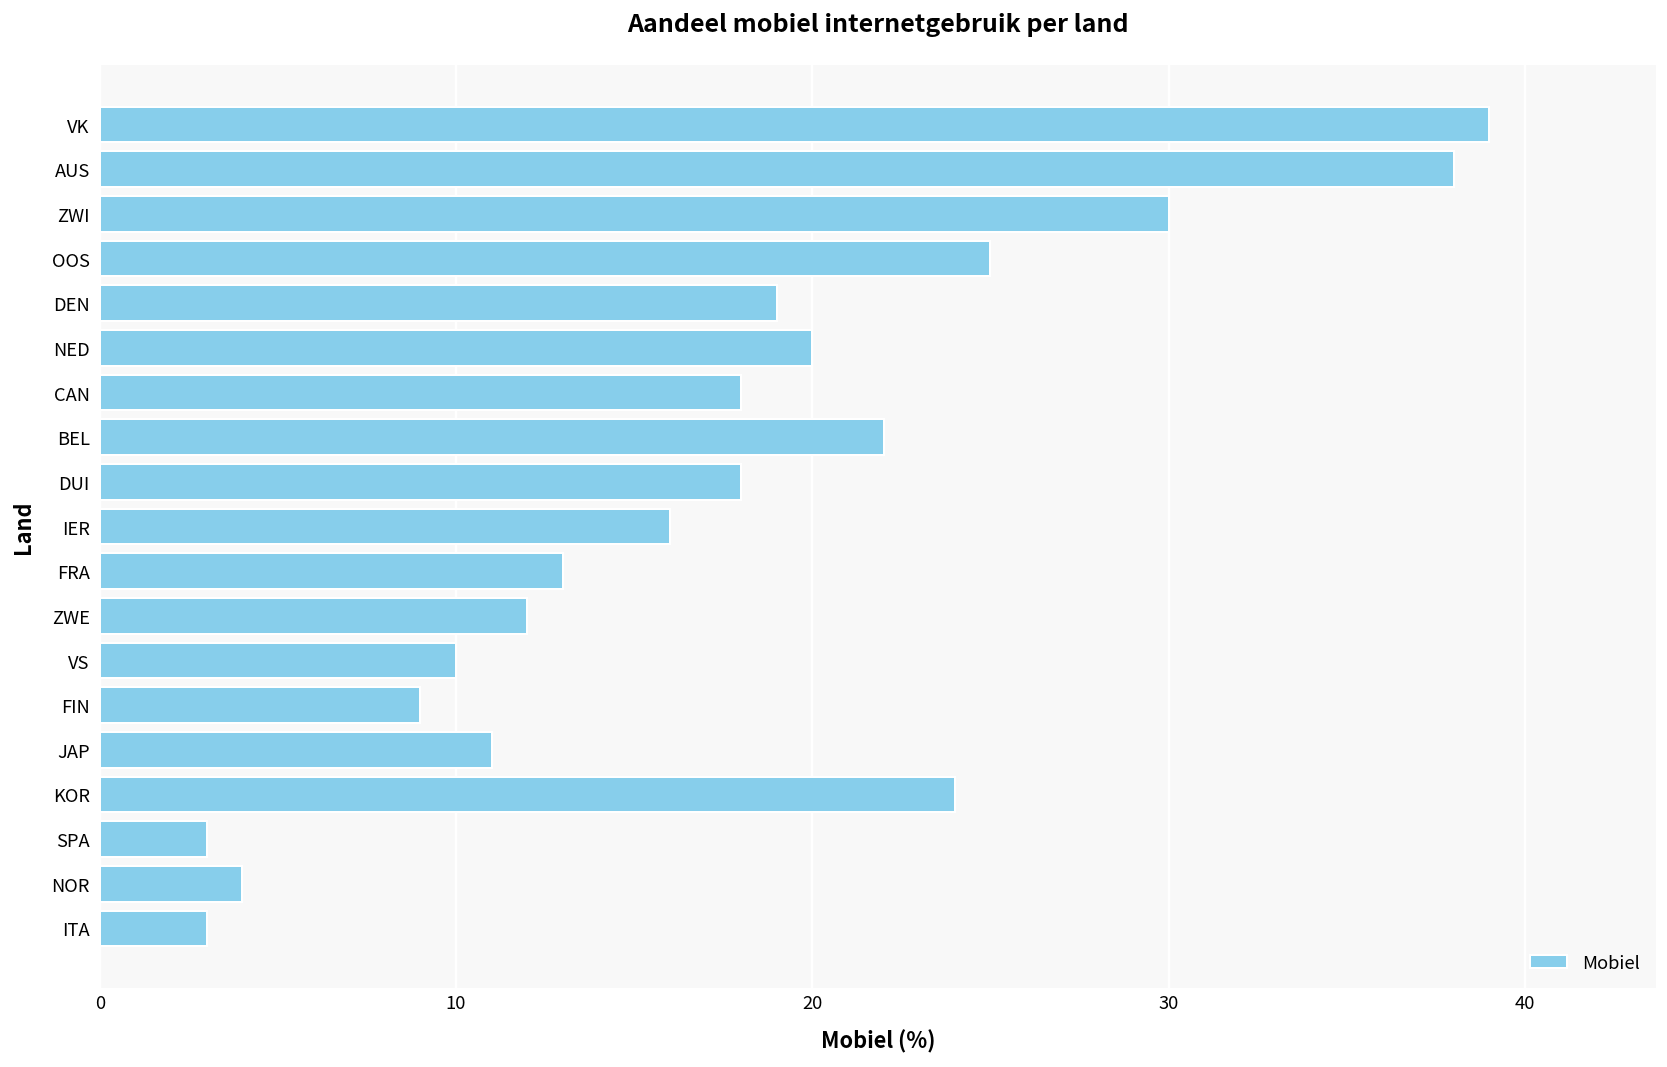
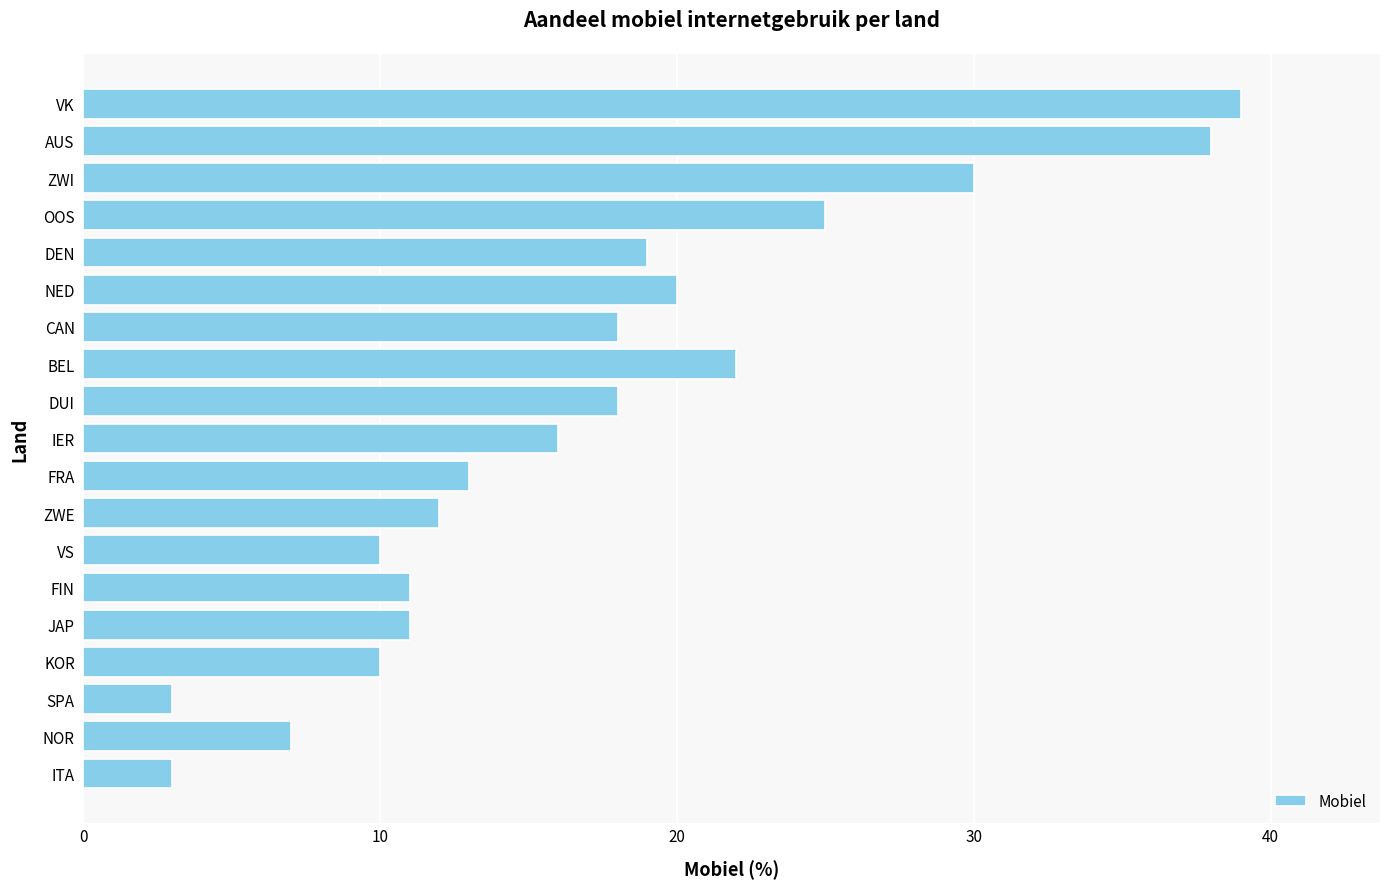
  {
    "VK": 39,
    "AUS": 38,
    "ZWI": 30,
    "OOS": 25,
    "DEN": 19,
    "NED": 20,
    "CAN": 18,
    "BEL": 22,
    "DUI": 18,
    "IER": 16,
    "FRA": 13,
    "ZWE": 12,
    "VS": 10,
-   "FIN": 9,
+   "FIN": 11,
    "JAP": 11,
-   "KOR": 24,
+   "KOR": 10,
    "SPA": 3,
-   "NOR": 4,
+   "NOR": 7,
    "ITA": 3
  }
